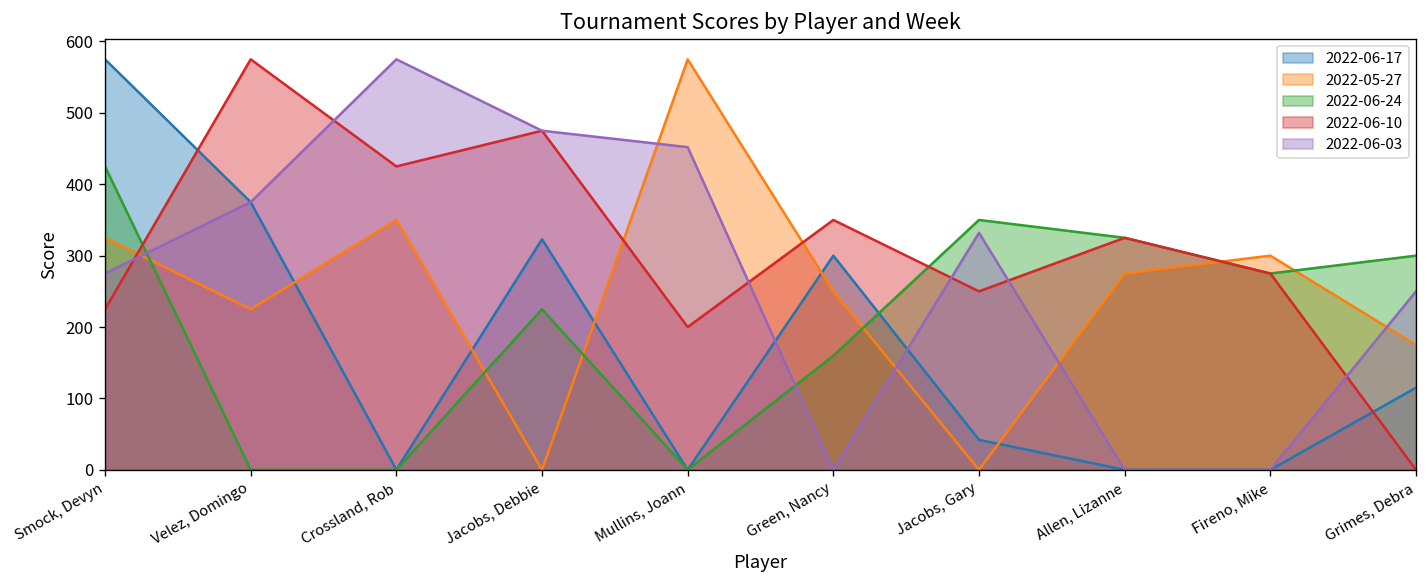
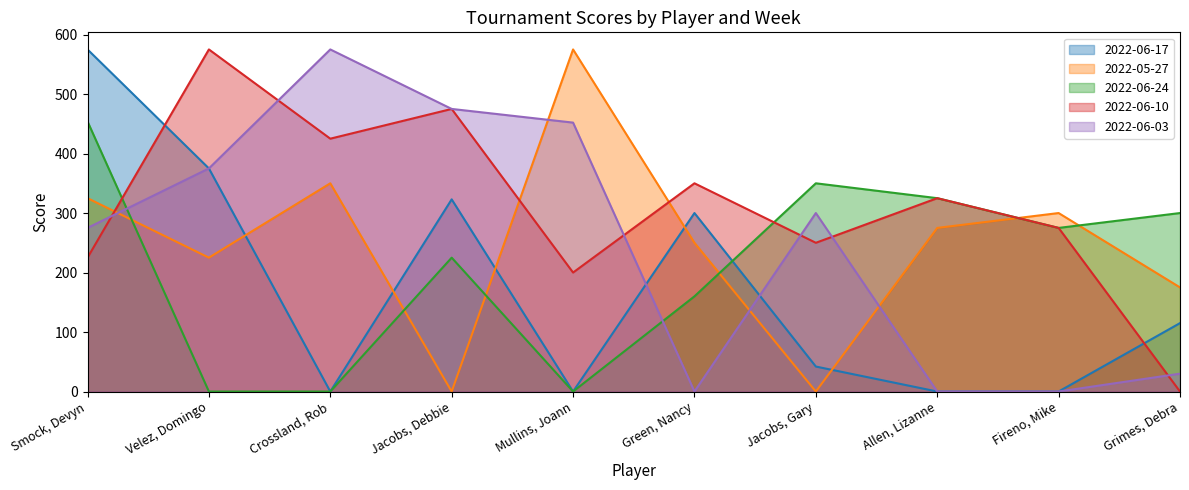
  {
    "2022-06-17": {
      "Smock, Devyn": 580,
      "Jacobs, Debbie": 320,
      "Green, Nancy": 300,
      "Jacobs, Gary": 40,
      "Grimes, Debra": 120
    },
    "2022-06-24": {
-     "Smock, Devyn": 430,
+     "Smock, Devyn": 450,
      "Velez, Domingo": 0,
      "Jacobs, Debbie": 230,
      "Green, Nancy": 160,
      "Jacobs, Gary": 350,
      "Grimes, Debra": 300
    },
    "2022-06-03": {
      "Smock, Devyn": 280,
      "Crossland, Rob": 580,
      "Mullins, Joann": 450,
      "Green, Nancy": 0,
-     "Jacobs, Gary": 330,
-     "Grimes, Debra": 250
+     "Jacobs, Gary": 300,
+     "Grimes, Debra": 30
    }
  }
